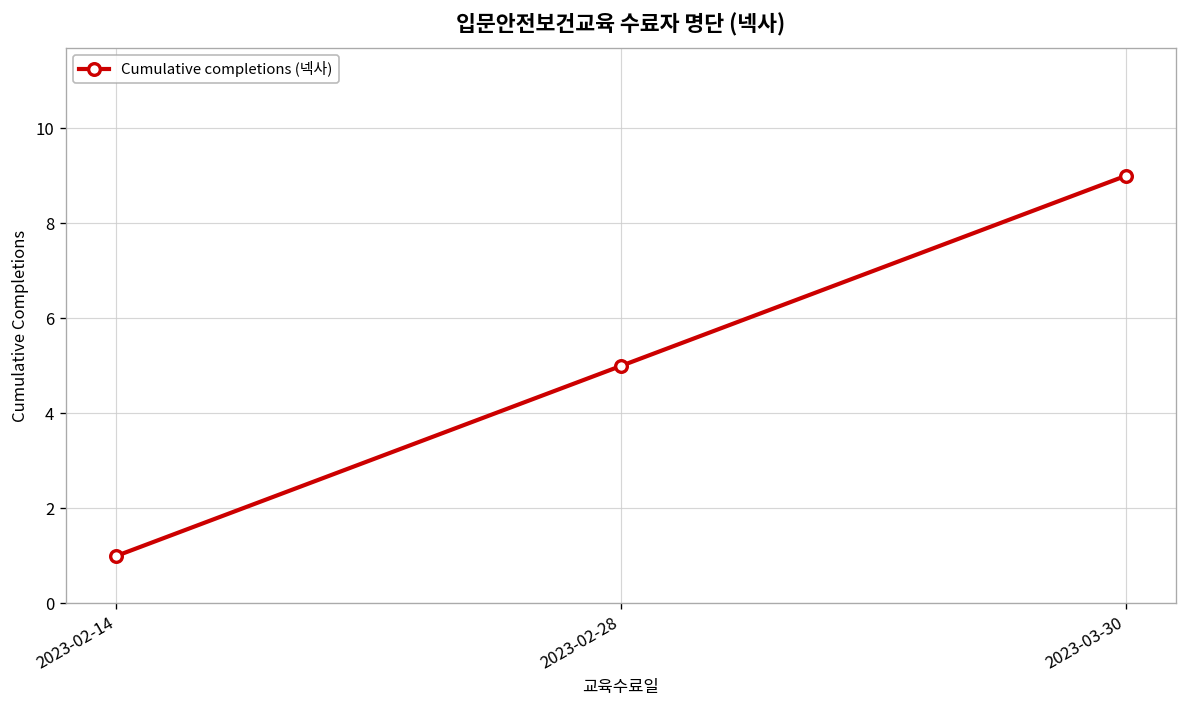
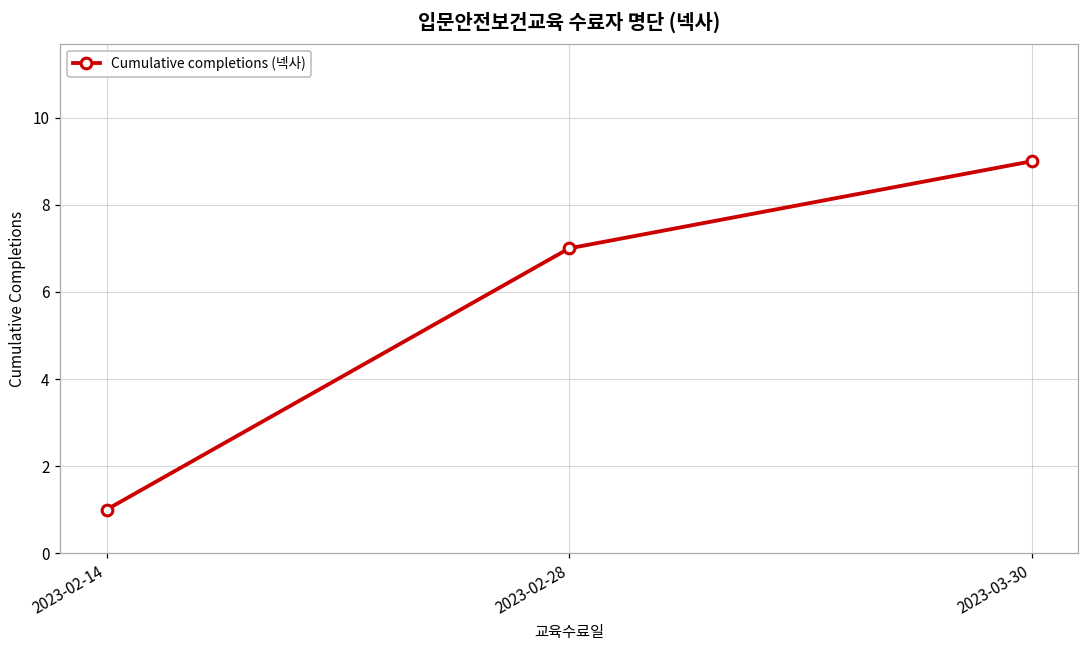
  {
    "2023-02-14": 1,
-   "2023-02-28": 5,
+   "2023-02-28": 7,
    "2023-03-30": 9
  }
